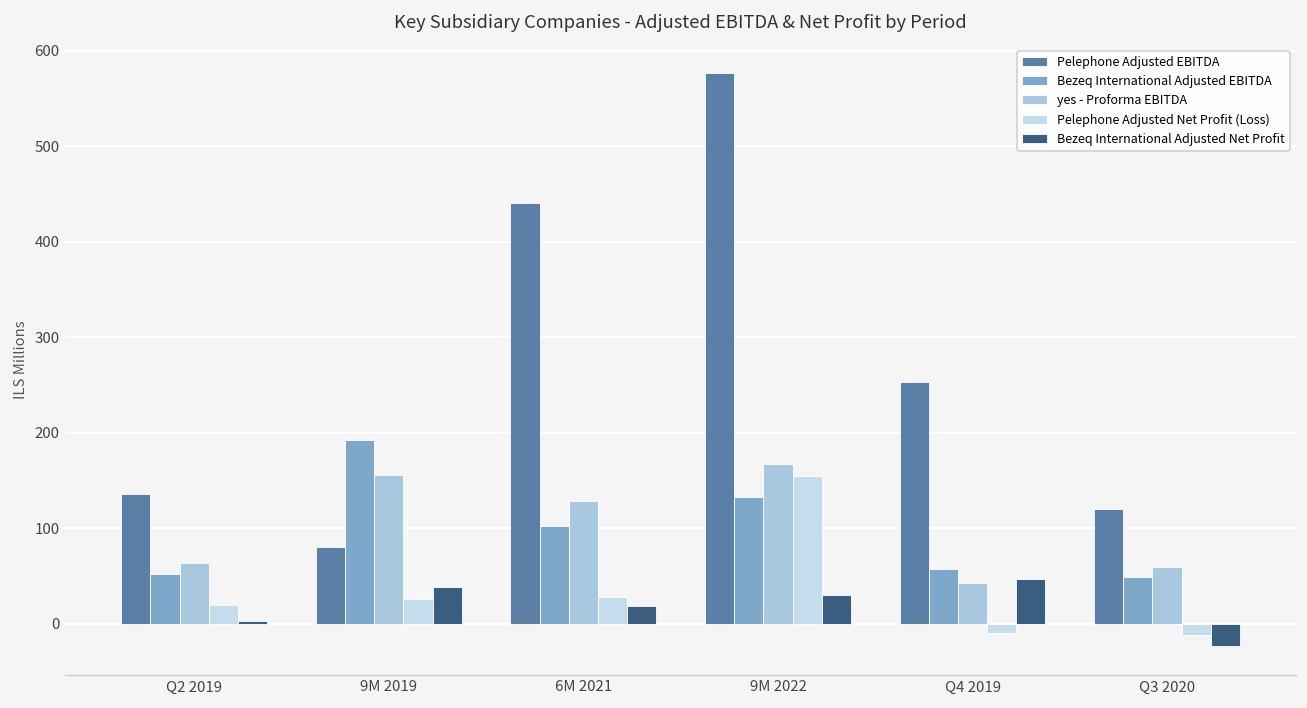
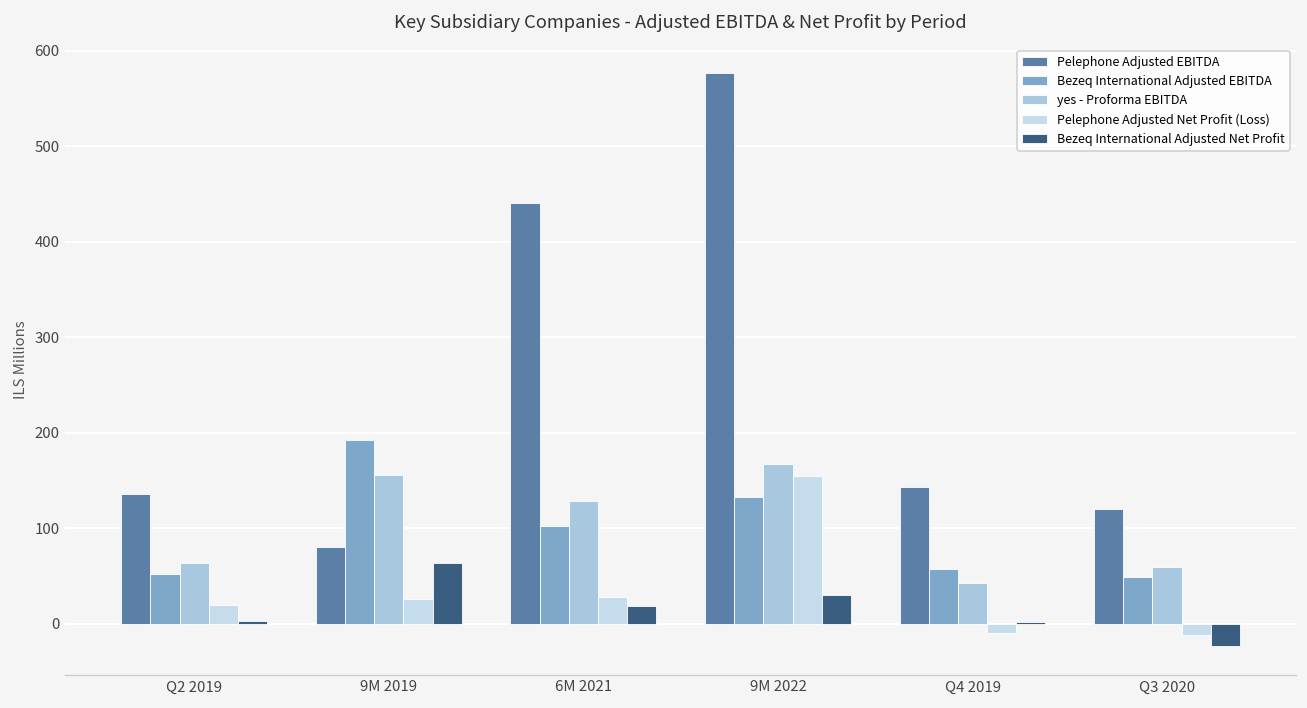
  {
    "Pelephone Adjusted EBITDA": {
      "Q2 2019": 140,
      "9M 2019": 80,
      "6M 2021": 440,
      "9M 2022": 580,
-     "Q4 2019": 250,
+     "Q4 2019": 140,
      "Q3 2020": 120
    },
    "Bezeq International Adjusted Net Profit": {
-     "9M 2019": 40,
+     "9M 2019": 60,
      "6M 2021": 20,
      "9M 2022": 30,
-     "Q4 2019": 50,
+     "Q4 2019": 0,
      "Q3 2020": -20
    }
  }
